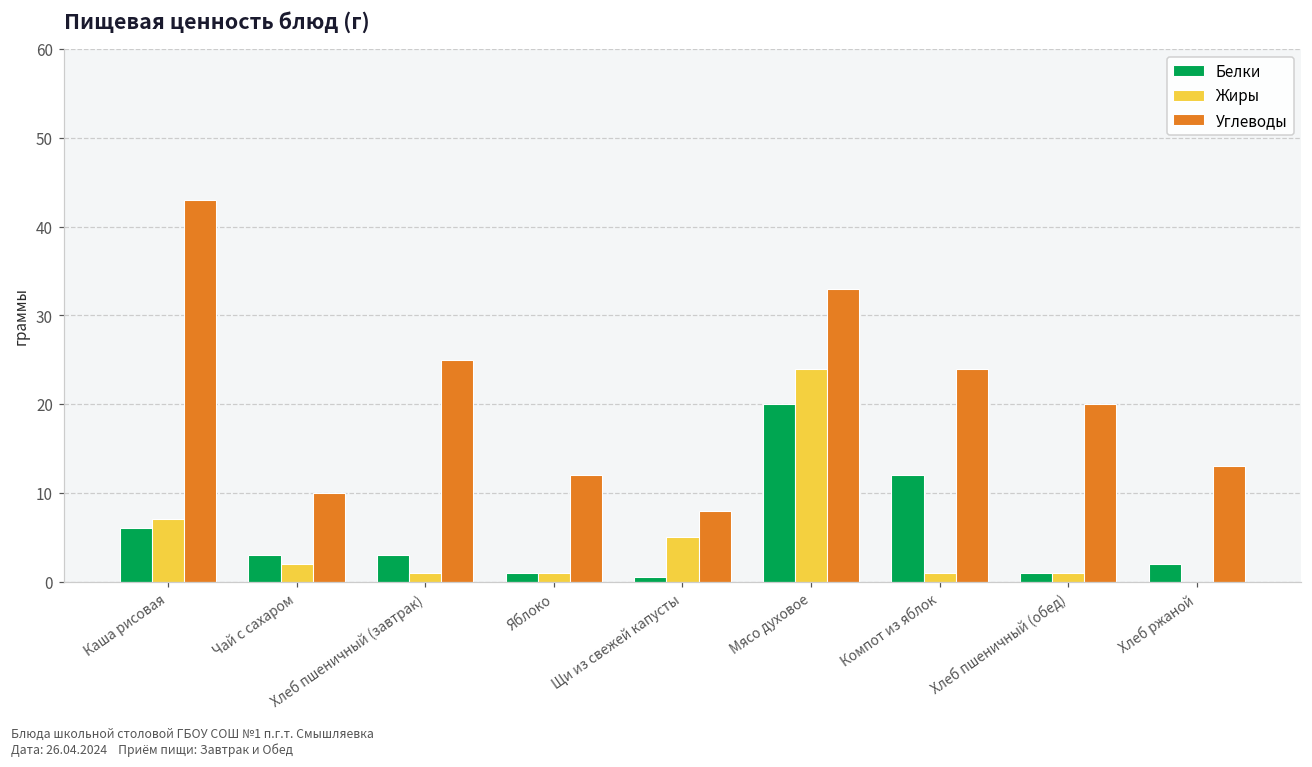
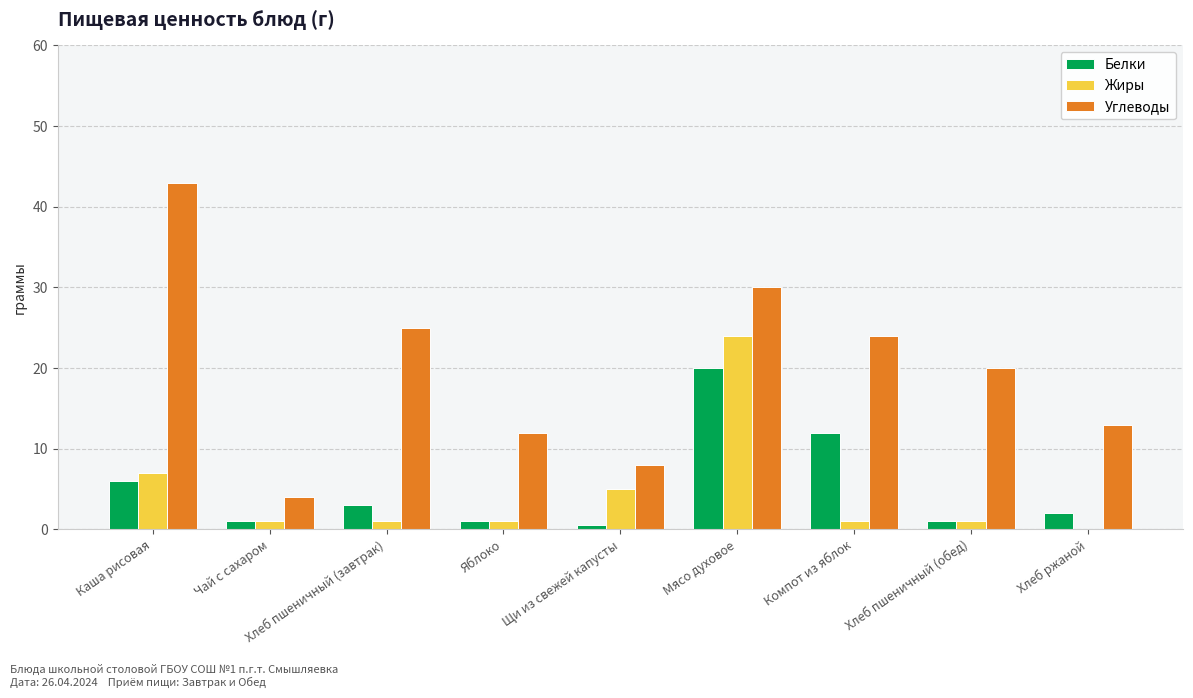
  {
    "Белки": {
      "Каша рисовая": 6,
-     "Чай с сахаром": 3,
+     "Чай с сахаром": 1,
      "Хлеб пшеничный (завтрак)": 3,
      "Яблоко": 1,
      "Щи из свежей капусты": 1,
      "Мясо духовое": 20,
      "Компот из яблок": 12,
      "Хлеб пшеничный (обед)": 1,
      "Хлеб ржаной": 2
    },
    "Жиры": {
      "Каша рисовая": 7,
-     "Чай с сахаром": 2,
+     "Чай с сахаром": 1,
      "Хлеб пшеничный (завтрак)": 1,
      "Яблоко": 1,
      "Щи из свежей капусты": 5,
      "Мясо духовое": 24,
      "Компот из яблок": 1,
      "Хлеб пшеничный (обед)": 1,
      "Хлеб ржаной": 0
    },
    "Углеводы": {
      "Каша рисовая": 43,
-     "Чай с сахаром": 10,
+     "Чай с сахаром": 4,
      "Хлеб пшеничный (завтрак)": 25,
      "Яблоко": 12,
      "Щи из свежей капусты": 8,
-     "Мясо духовое": 33,
+     "Мясо духовое": 30,
      "Компот из яблок": 24,
      "Хлеб пшеничный (обед)": 20,
      "Хлеб ржаной": 13
    }
  }
